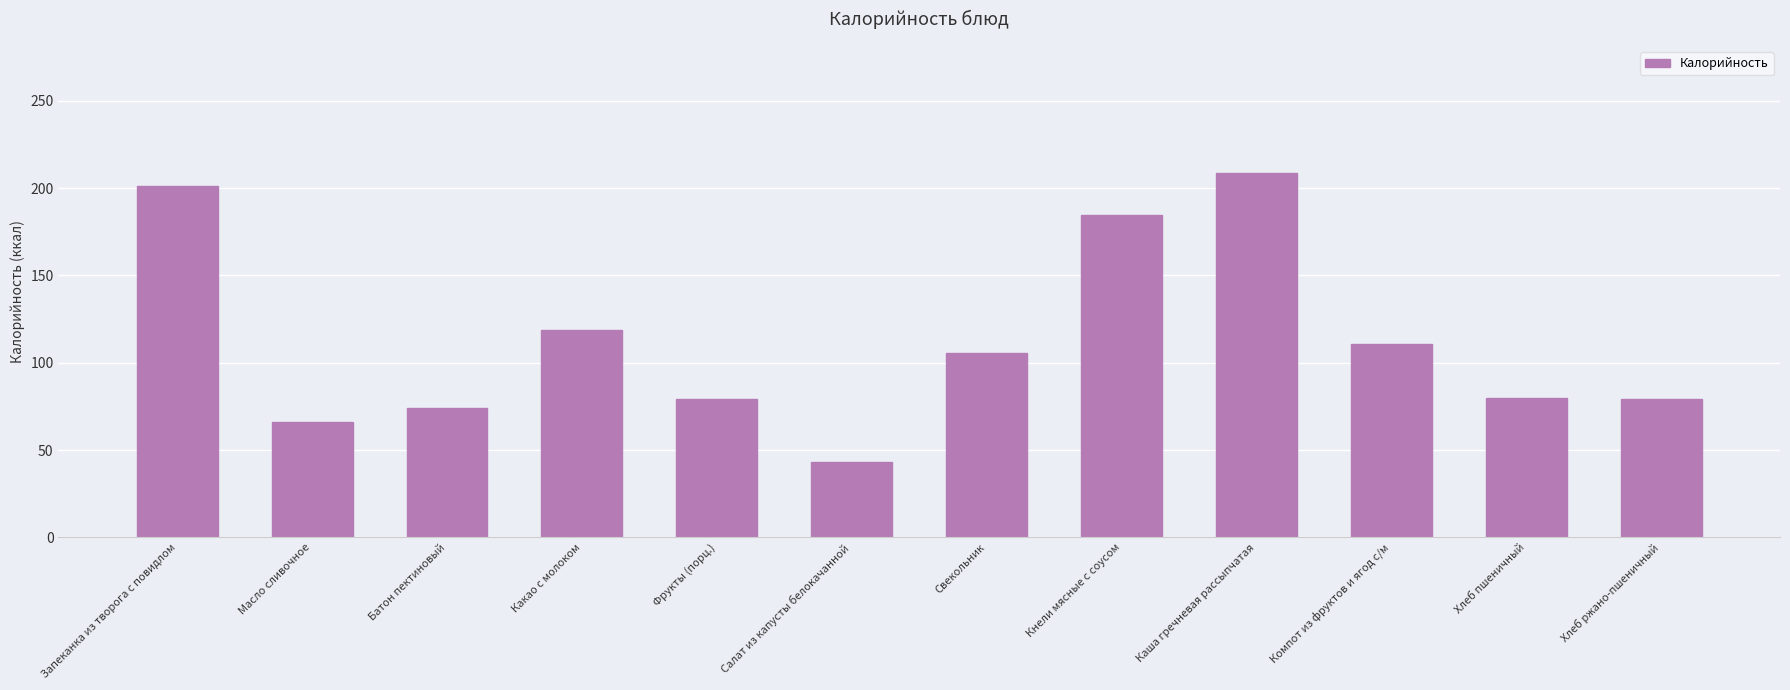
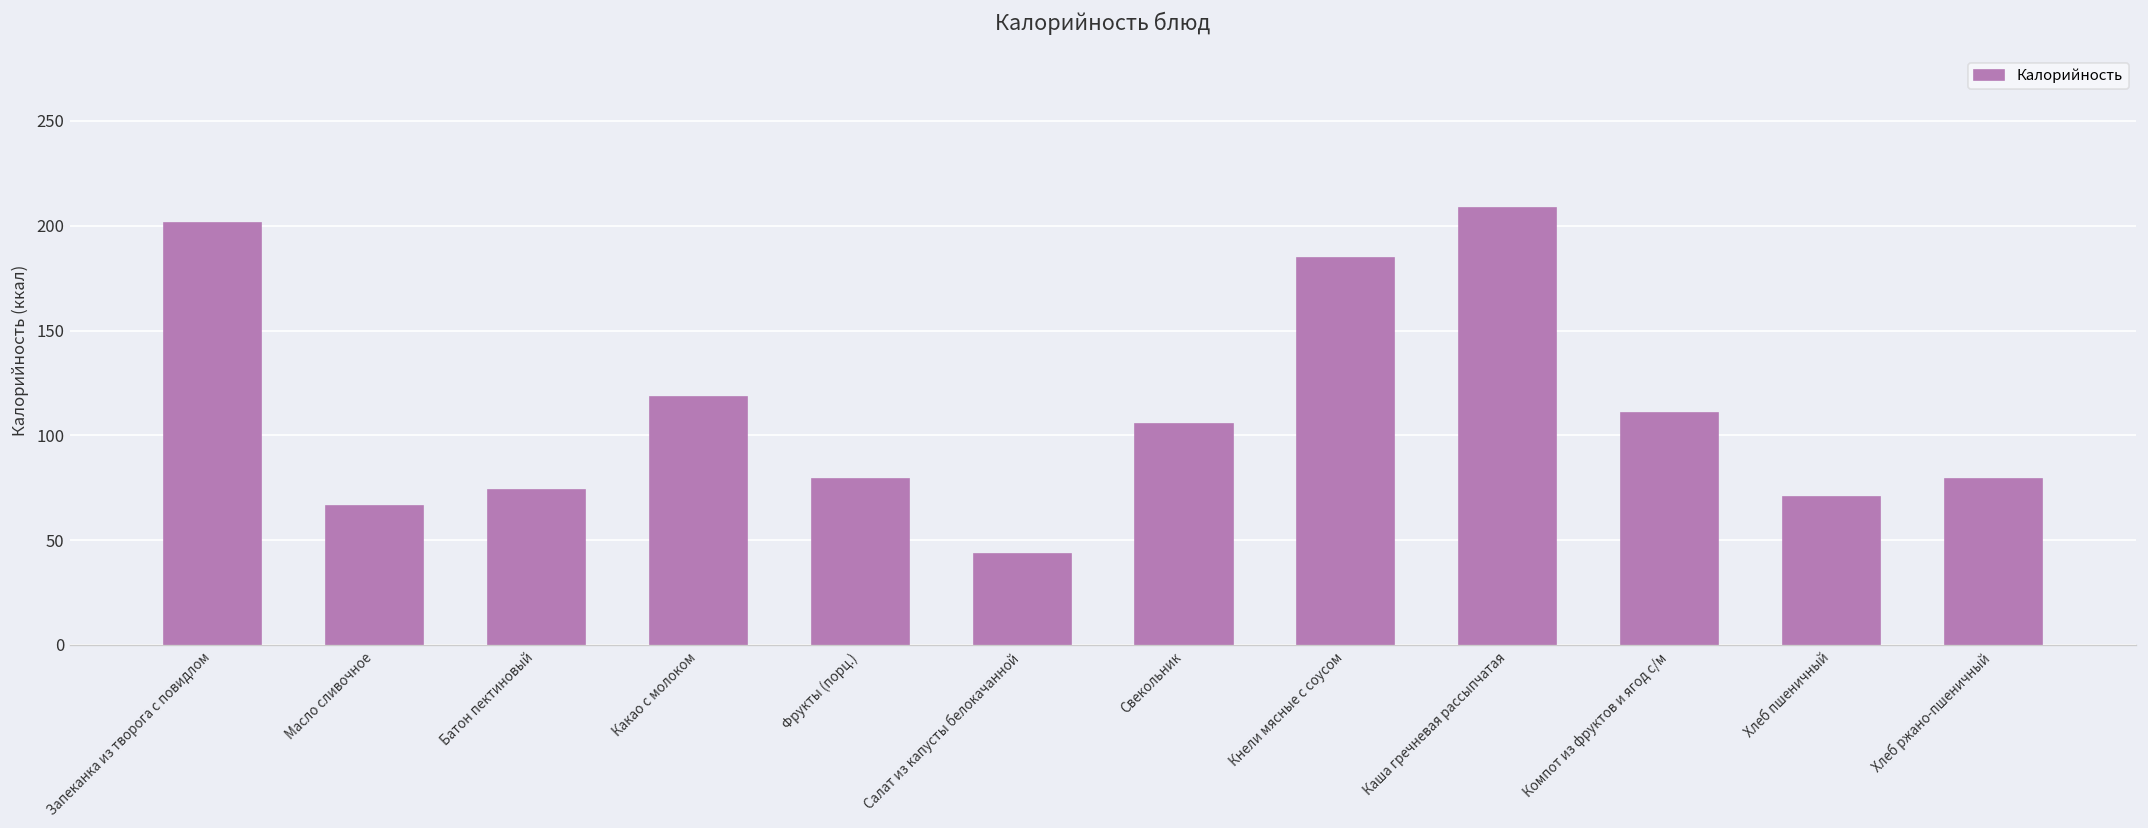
  {
    "Запеканка из творога с повидлом": 201,
    "Масло сливочное": 66,
    "Батон пектиновый": 74,
    "Какао с молоком": 119,
    "Фрукты (порц.)": 79,
    "Салат из капусты белокачанной": 43,
    "Свекольник": 106,
    "Кнели мясные с соусом": 185,
    "Каша гречневая рассыпчатая": 208,
    "Компот из фруктов и ягод с/м": 111,
-   "Хлеб пшеничный": 80,
+   "Хлеб пшеничный": 71,
    "Хлеб ржано-пшеничный": 79
  }
